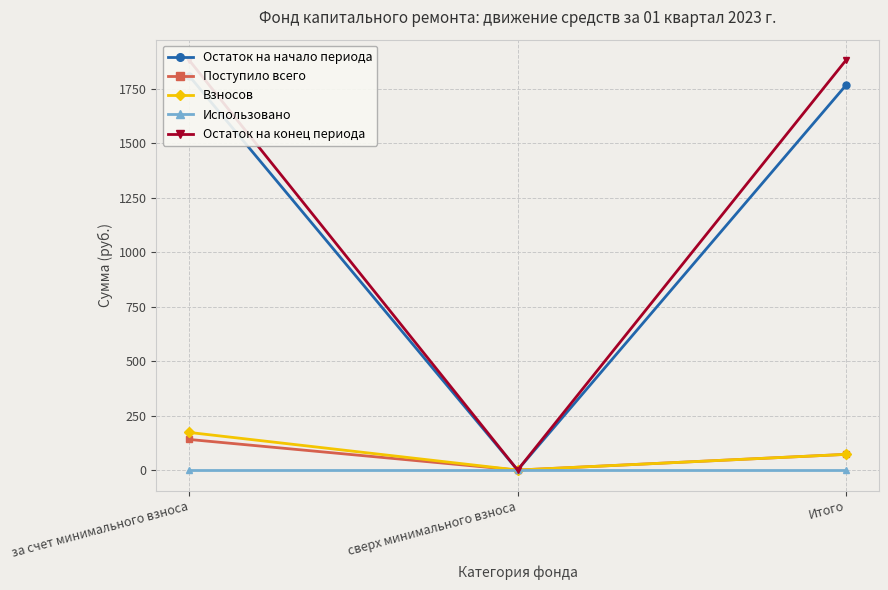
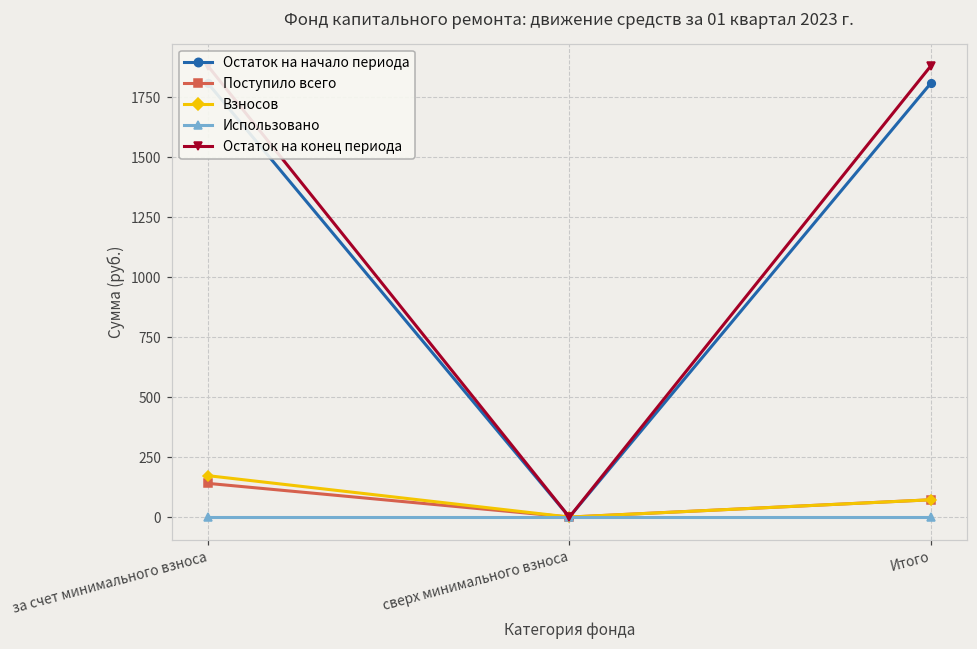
  {
    "Остаток на начало периода": {
-     "Итого": 1770
+     "Итого": 1810
    },
    "Поступило всего": {
      "за счет минимального взноса": 140
    },
    "Взносов": {
      "за счет минимального взноса": 170
    },
    "Использовано": {
      "за счет минимального взноса": 0,
      "Итого": 0
    },
    "Остаток на конец периода": {
      "Итого": 1880
    }
  }
